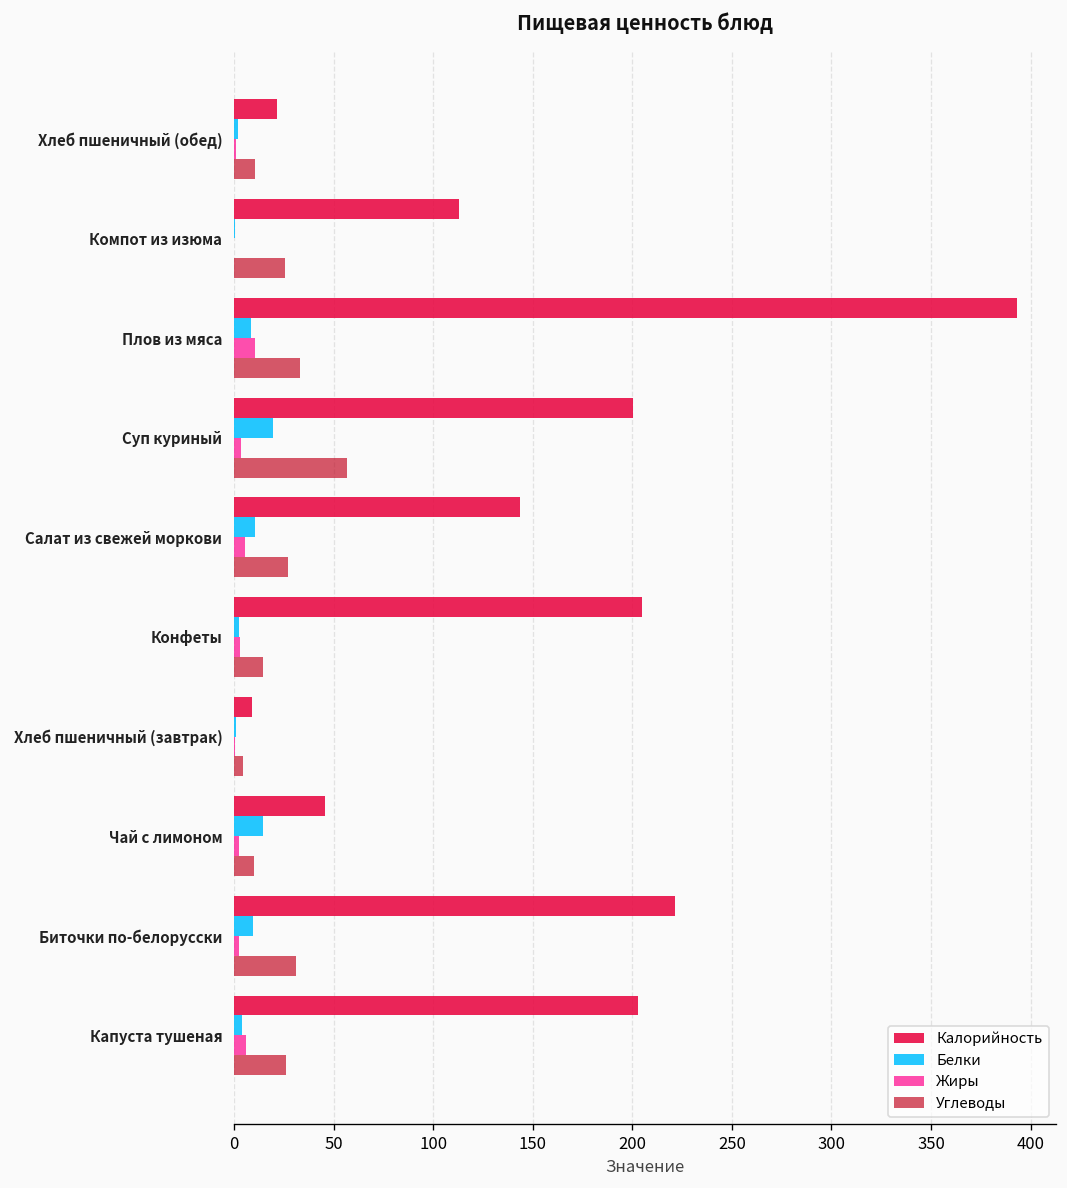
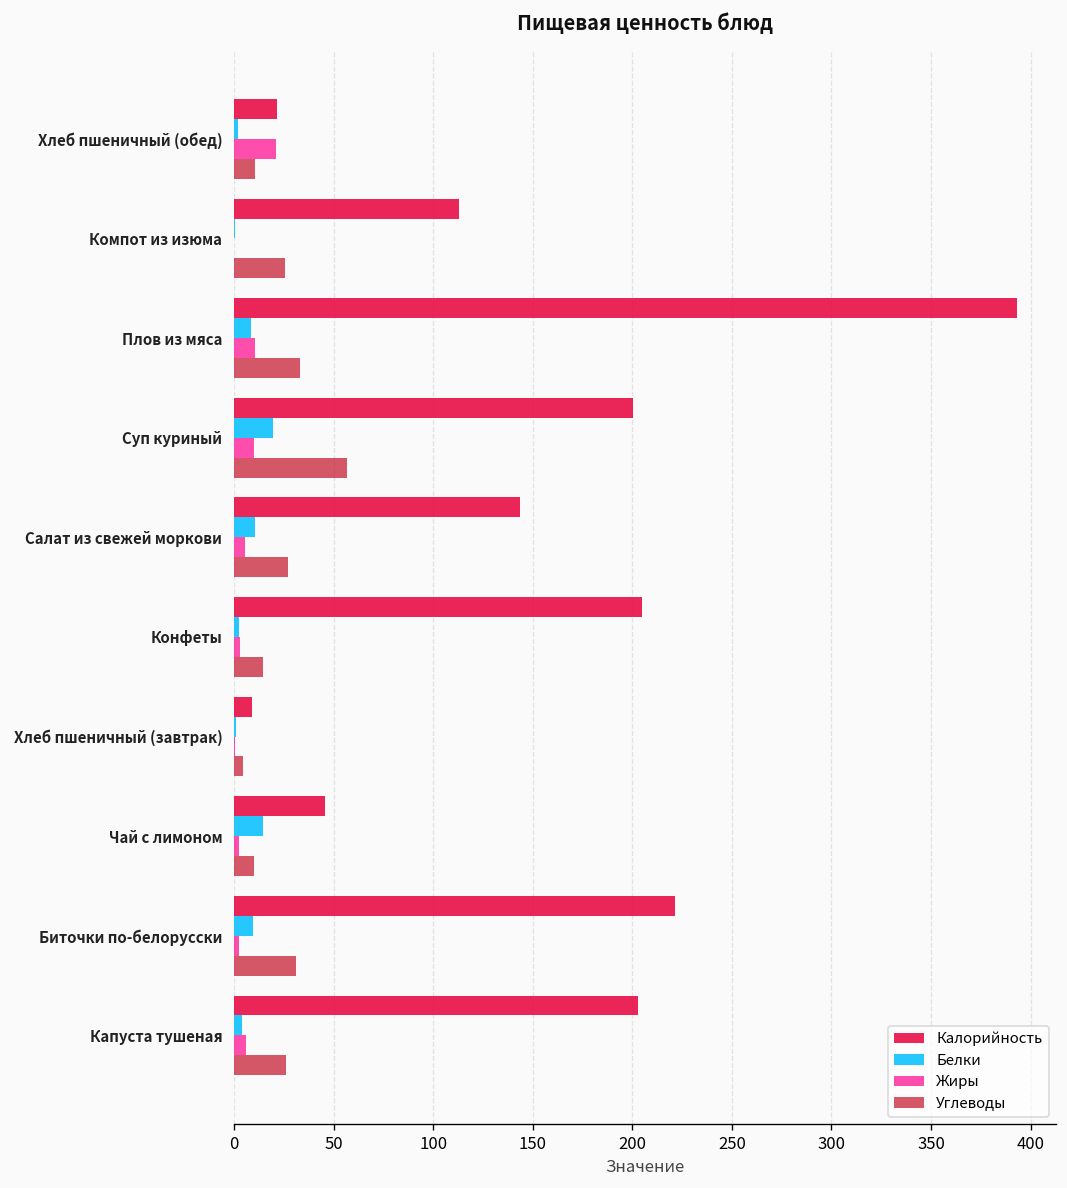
  {
    "Белки": {
      "Хлеб пшеничный (обед)": 2,
      "Плов из мяса": 9,
      "Суп куриный": 19,
      "Салат из свежей моркови": 11,
      "Конфеты": 3,
      "Чай с лимоном": 15,
      "Биточки по-белорусски": 9,
      "Капуста тушеная": 4
    },
    "Жиры": {
-     "Хлеб пшеничный (обед)": 1,
+     "Хлеб пшеничный (обед)": 21,
      "Плов из мяса": 11,
-     "Суп куриный": 4,
+     "Суп куриный": 10,
      "Салат из свежей моркови": 6,
      "Конфеты": 3,
      "Чай с лимоном": 2,
      "Биточки по-белорусски": 3,
      "Капуста тушеная": 6
    }
  }
